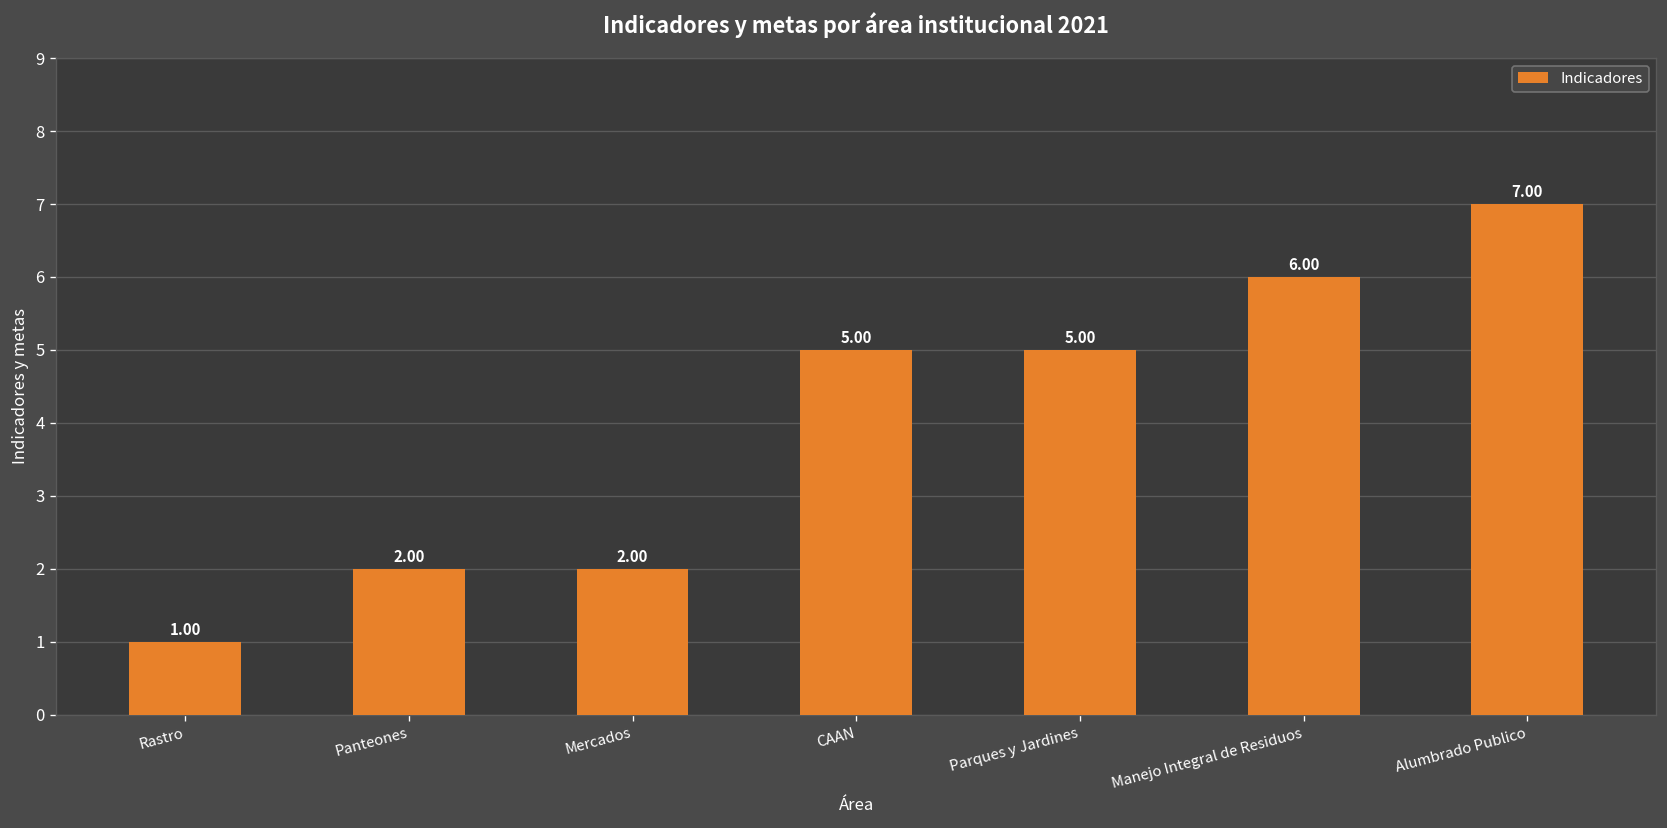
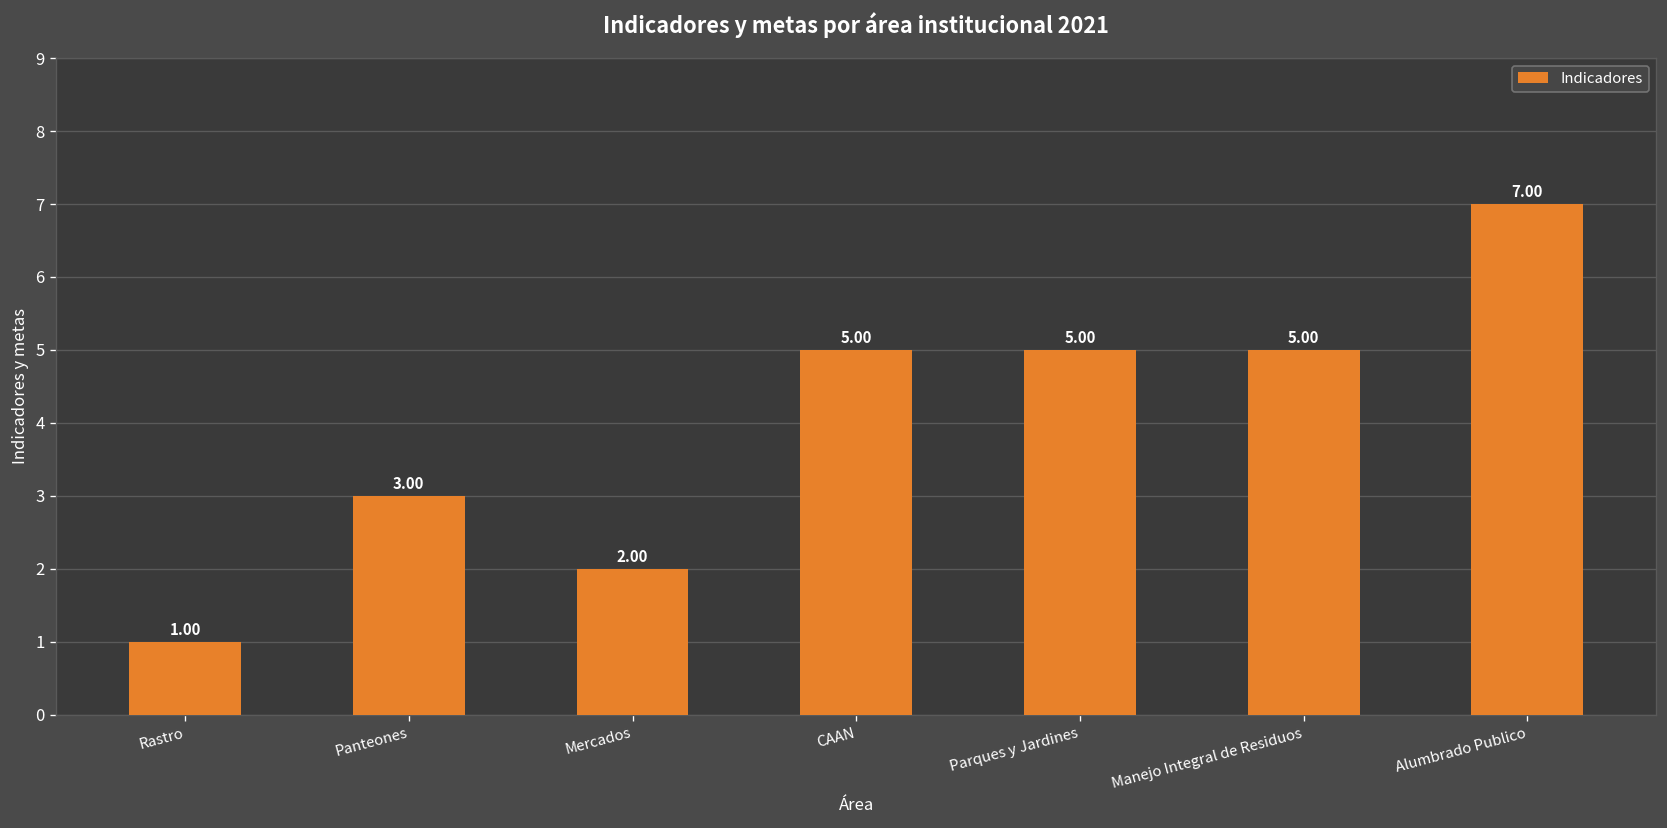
  {
    "Rastro": 1.00,
-   "Panteones": 2.00,
+   "Panteones": 3.00,
    "Mercados": 2.00,
    "CAAN": 5.00,
    "Parques y Jardines": 5.00,
-   "Manejo Integral de Residuos": 6.00,
+   "Manejo Integral de Residuos": 5.00,
    "Alumbrado Publico": 7.00
  }
